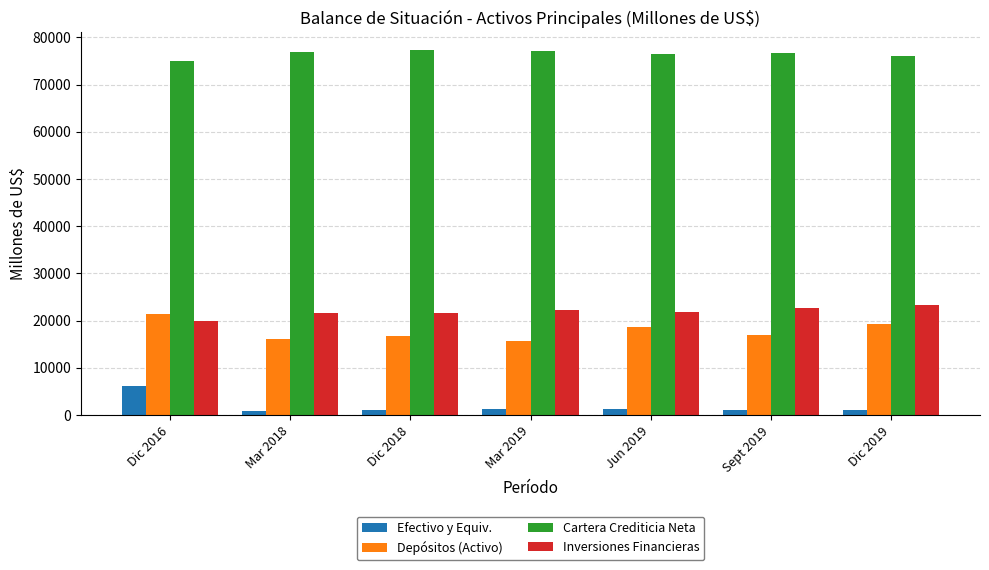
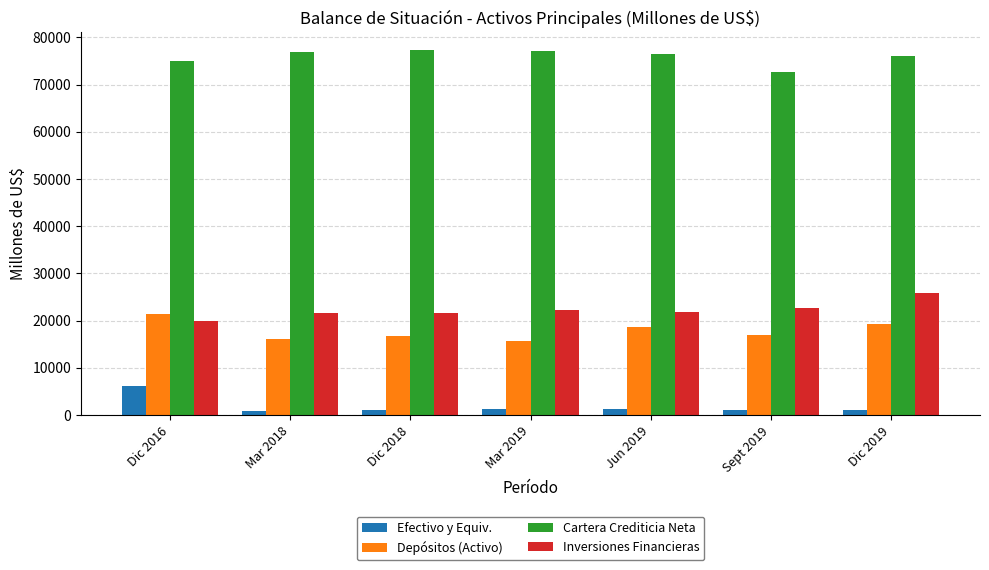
  {
    "Efectivo y Equiv.": {
      "Dic 2016": 6000,
      "Mar 2018": 1000,
      "Dic 2018": 1000,
      "Mar 2019": 1000,
      "Jun 2019": 1000,
      "Sept 2019": 1000,
      "Dic 2019": 1000
    },
    "Depósitos (Activo)": {
      "Dic 2016": 21000,
      "Mar 2018": 16000,
      "Dic 2018": 17000,
      "Mar 2019": 16000,
      "Jun 2019": 19000,
      "Sept 2019": 17000,
      "Dic 2019": 19000
    },
    "Cartera Crediticia Neta": {
      "Dic 2016": 75000,
      "Mar 2018": 77000,
      "Dic 2018": 77000,
      "Mar 2019": 77000,
      "Jun 2019": 77000,
-     "Sept 2019": 77000,
+     "Sept 2019": 73000,
      "Dic 2019": 76000
    },
    "Inversiones Financieras": {
      "Dic 2016": 20000,
      "Mar 2018": 22000,
      "Dic 2018": 22000,
      "Mar 2019": 22000,
      "Jun 2019": 22000,
      "Sept 2019": 23000,
-     "Dic 2019": 23000
+     "Dic 2019": 26000
    }
  }
